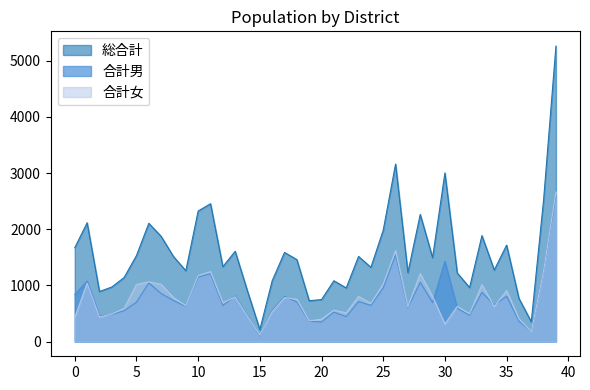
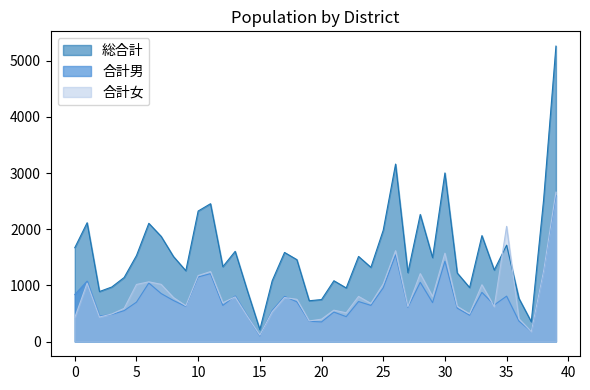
  {
    "合計女": {
      "0": 400,
      "5": 1000,
      "20": 400,
      "25": 1000,
-     "30": 300,
-     "35": 900
+     "30": 1600,
+     "35": 2100
    }
  }
